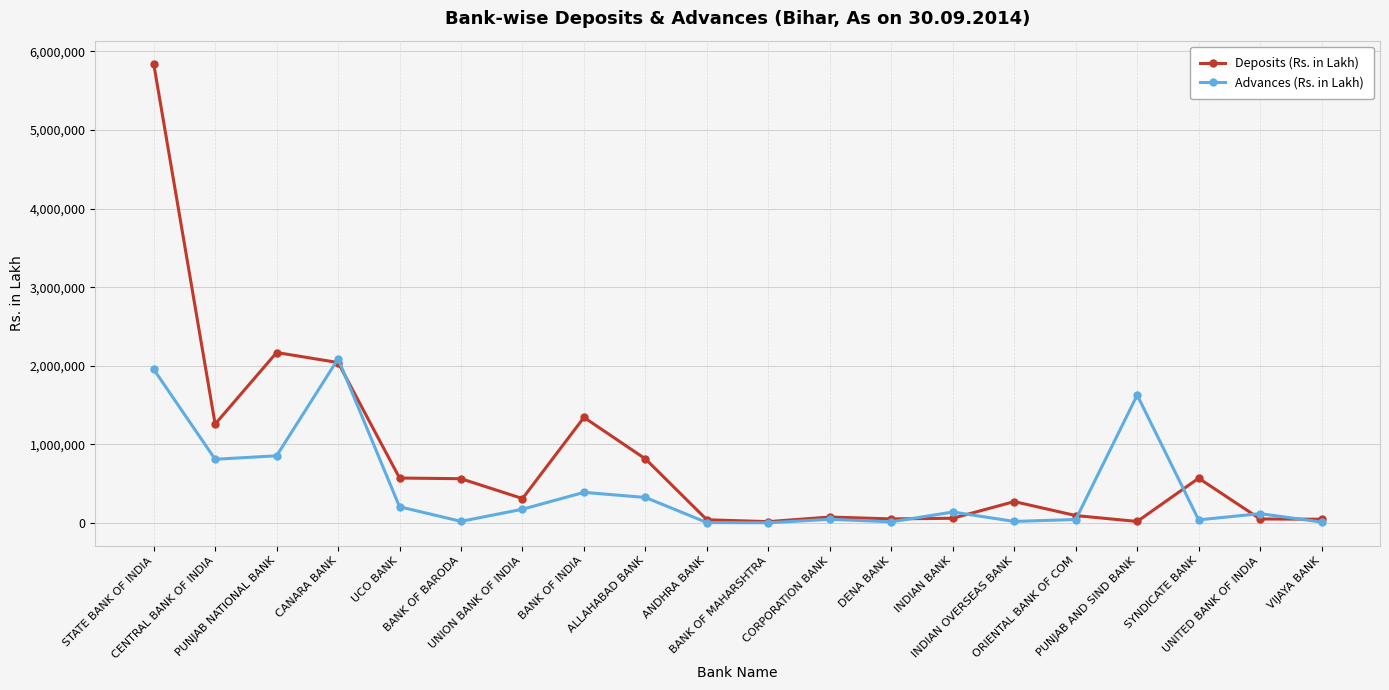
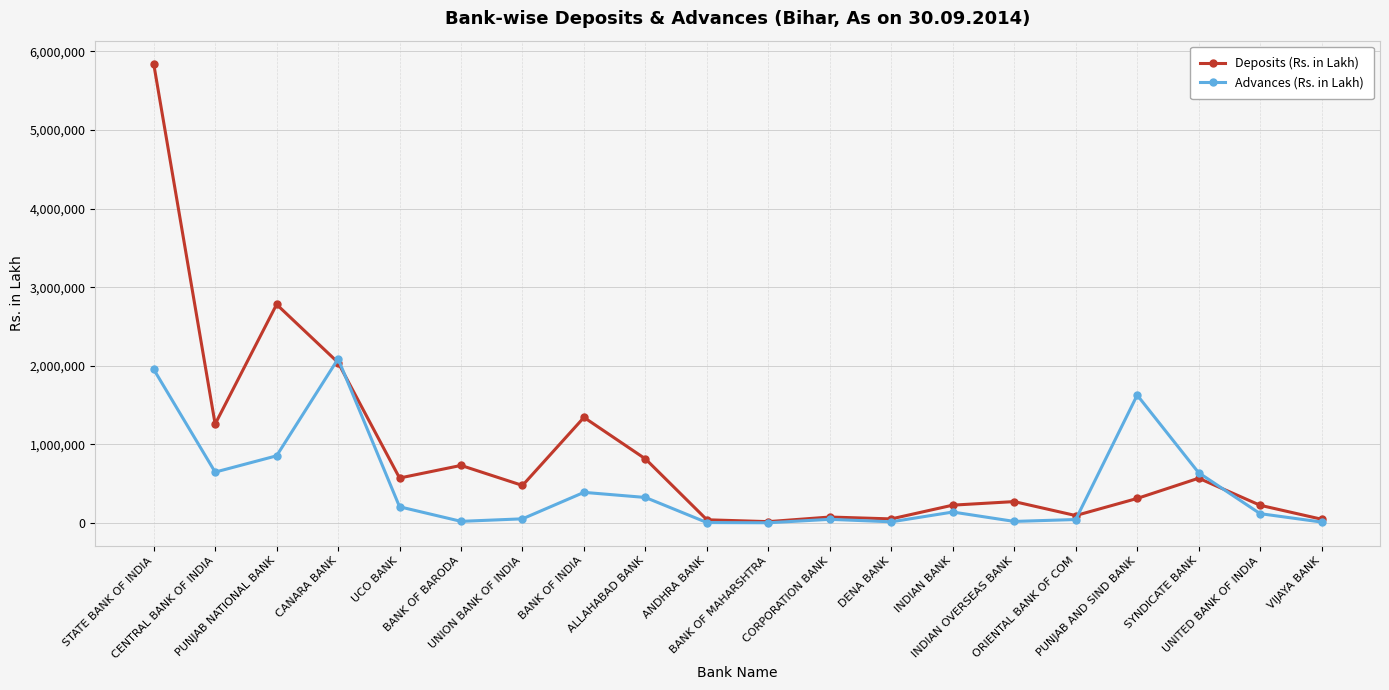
  {
    "Deposits (Rs. in Lakh)": {
      "STATE BANK OF INDIA": "5,800,000",
      "CENTRAL BANK OF INDIA": "1,300,000",
-     "PUNJAB NATIONAL BANK": "2,200,000",
+     "PUNJAB NATIONAL BANK": "2,800,000",
      "CANARA BANK": "2,000,000",
      "UCO BANK": "600,000",
-     "BANK OF BARODA": "600,000",
-     "UNION BANK OF INDIA": "300,000",
+     "BANK OF BARODA": "700,000",
+     "UNION BANK OF INDIA": "500,000",
      "BANK OF INDIA": "1,300,000",
      "ALLAHABAD BANK": "800,000",
      "ANDHRA BANK": "0",
      "DENA BANK": "100,000",
-     "INDIAN BANK": "100,000",
+     "INDIAN BANK": "200,000",
      "INDIAN OVERSEAS BANK": "300,000",
      "ORIENTAL BANK OF COM": "100,000",
-     "PUNJAB AND SIND BANK": "0",
+     "PUNJAB AND SIND BANK": "300,000",
      "SYNDICATE BANK": "600,000",
-     "UNITED BANK OF INDIA": "100,000",
+     "UNITED BANK OF INDIA": "200,000",
      "VIJAYA BANK": "0"
    },
    "Advances (Rs. in Lakh)": {
      "STATE BANK OF INDIA": "2,000,000",
-     "CENTRAL BANK OF INDIA": "800,000",
+     "CENTRAL BANK OF INDIA": "600,000",
      "PUNJAB NATIONAL BANK": "900,000",
      "CANARA BANK": "2,100,000",
      "UCO BANK": "200,000",
      "BANK OF BARODA": "0",
-     "UNION BANK OF INDIA": "200,000",
+     "UNION BANK OF INDIA": "100,000",
      "BANK OF INDIA": "400,000",
      "ALLAHABAD BANK": "300,000",
      "ANDHRA BANK": "0",
      "DENA BANK": "0",
      "INDIAN BANK": "100,000",
      "INDIAN OVERSEAS BANK": "0",
      "ORIENTAL BANK OF COM": "0",
      "PUNJAB AND SIND BANK": "1,600,000",
-     "SYNDICATE BANK": "0",
+     "SYNDICATE BANK": "600,000",
      "UNITED BANK OF INDIA": "100,000",
      "VIJAYA BANK": "0"
    }
  }
